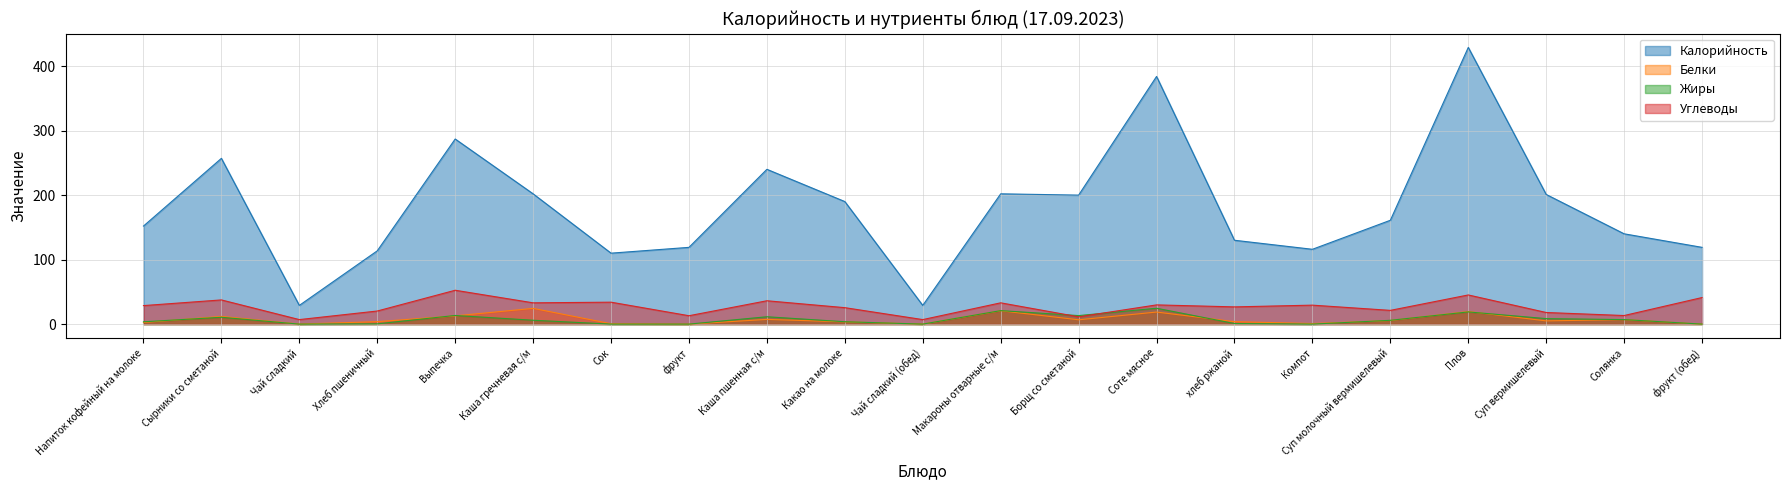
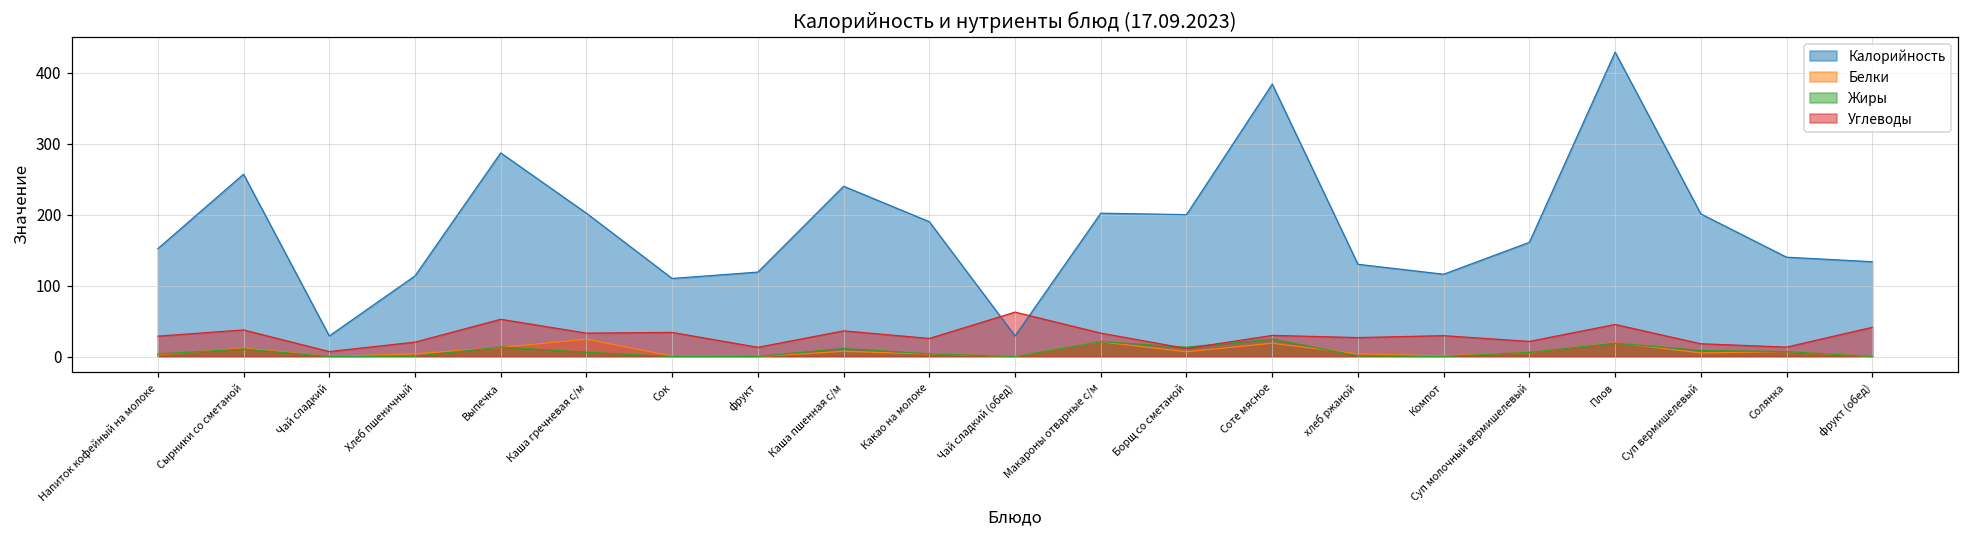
  {
    "Калорийность": {
      "Напиток кофейный на молоке": 150,
      "Сырники со сметаной": 260,
      "Чай сладкий": 30,
      "Хлеб пшеничный": 110,
      "Выпечка": 290,
      "Каша гречневая с/м": 200,
      "Сок": 110,
      "фрукт": 120,
      "Каша пшенная с/м": 240,
      "Какао на молоке": 190,
      "Чай сладкий (обед)": 30,
      "Макароны отварные с/м": 200,
      "Борщ со сметаной": 200,
      "Соте мясное": 380,
      "хлеб ржаной": 130,
      "Компот": 120,
      "Суп молочный вермишелевый": 160,
      "Плов": 430,
      "Суп вермишелевый": 200,
      "Солянка": 140,
-     "фрукт (обед)": 120
+     "фрукт (обед)": 130
    },
    "Белки": {
      "Каша гречневая с/м": 20,
      "Каша пшенная с/м": 10,
      "Борщ со сметаной": 10,
      "Соте мясное": 20
    },
    "Жиры": {
      "Каша гречневая с/м": 10,
      "Каша пшенная с/м": 10,
      "Соте мясное": 20
    },
    "Углеводы": {
      "Напиток кофейный на молоке": 30,
      "Сырники со сметаной": 40,
      "Чай сладкий": 10,
      "Хлеб пшеничный": 20,
      "Выпечка": 50,
      "Каша гречневая с/м": 30,
      "Сок": 30,
      "фрукт": 10,
      "Каша пшенная с/м": 40,
      "Какао на молоке": 30,
-     "Чай сладкий (обед)": 10,
+     "Чай сладкий (обед)": 60,
      "Макароны отварные с/м": 30,
      "Соте мясное": 30,
      "хлеб ржаной": 30,
      "Компот": 30,
      "Суп молочный вермишелевый": 20,
      "Плов": 50,
      "Суп вермишелевый": 20,
      "Солянка": 10,
      "фрукт (обед)": 40
    }
  }
